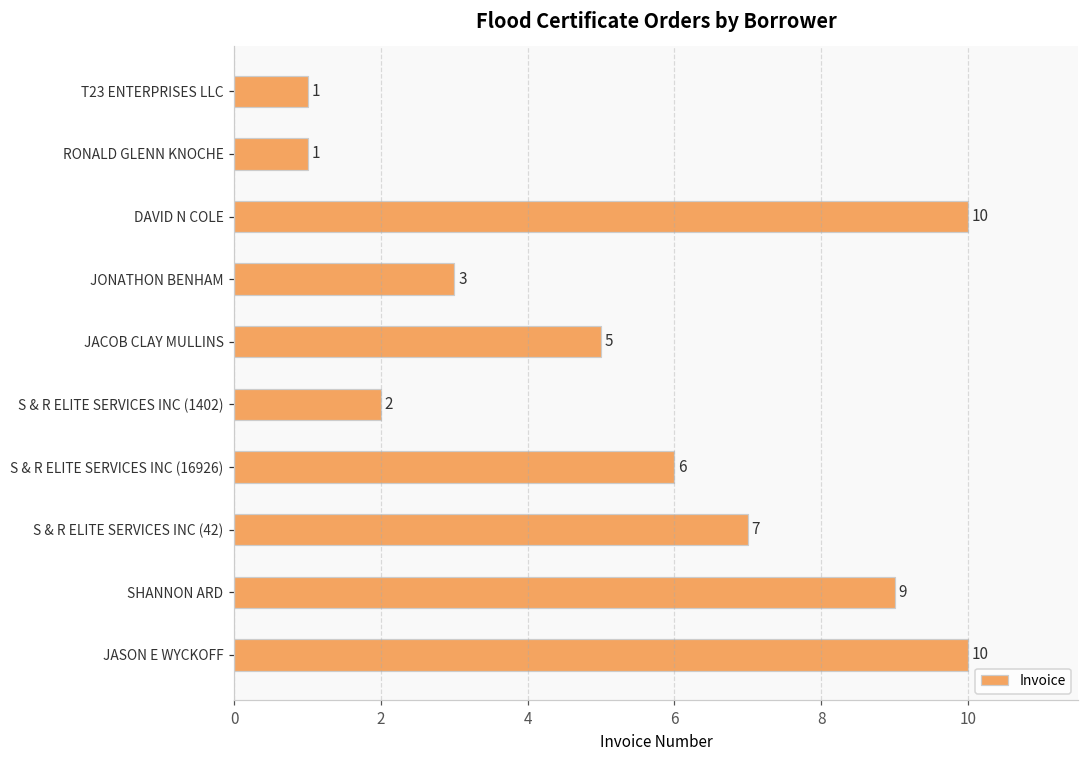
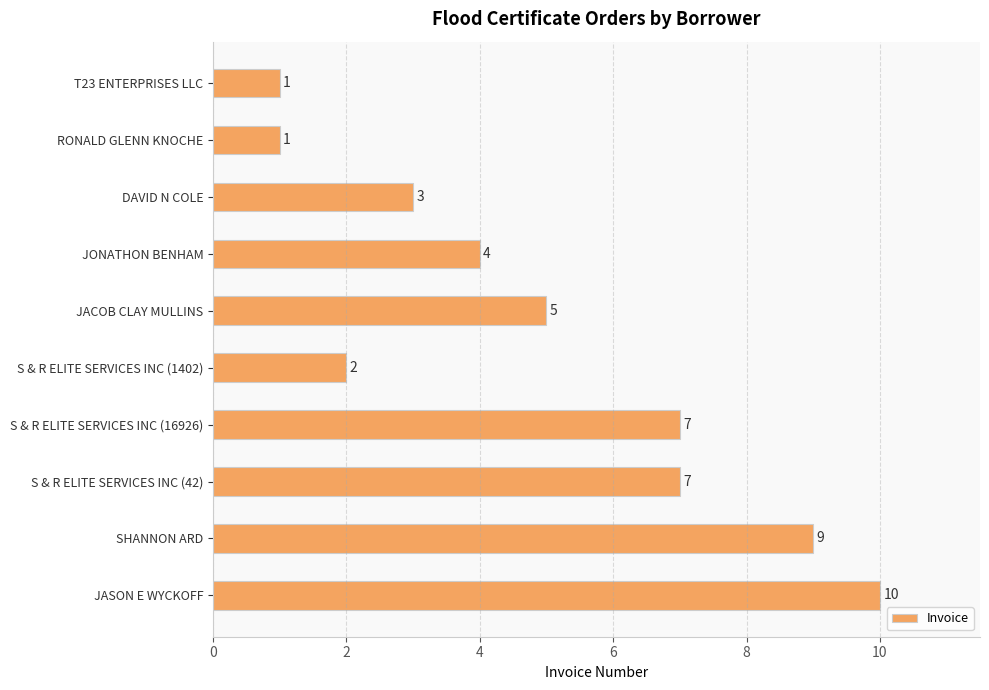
  {
    "T23 ENTERPRISES LLC": 1,
    "RONALD GLENN KNOCHE": 1,
-   "DAVID N COLE": 10,
-   "JONATHON BENHAM": 3,
+   "DAVID N COLE": 3,
+   "JONATHON BENHAM": 4,
    "JACOB CLAY MULLINS": 5,
    "S & R ELITE SERVICES INC (1402)": 2,
-   "S & R ELITE SERVICES INC (16926)": 6,
+   "S & R ELITE SERVICES INC (16926)": 7,
    "S & R ELITE SERVICES INC (42)": 7,
    "SHANNON ARD": 9,
    "JASON E WYCKOFF": 10
  }
